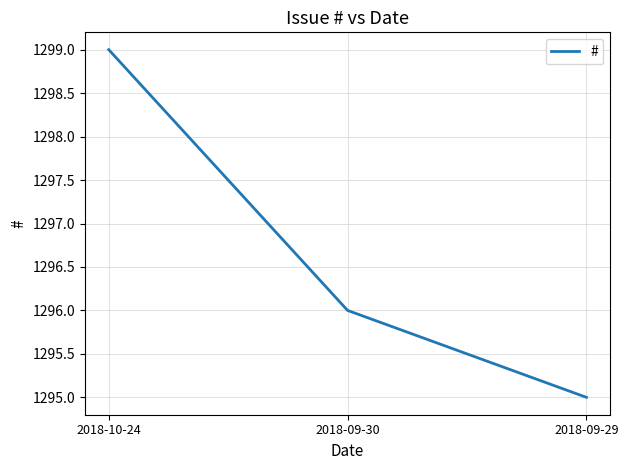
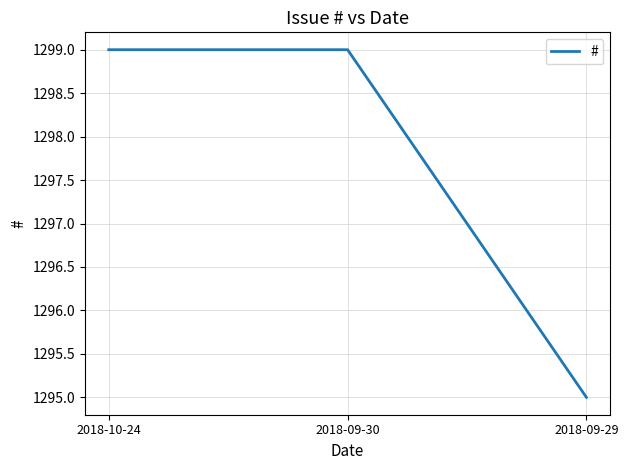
  {
    "2018-10-24": 1299,
-   "2018-09-30": 1296,
+   "2018-09-30": 1299,
    "2018-09-29": 1295
  }
